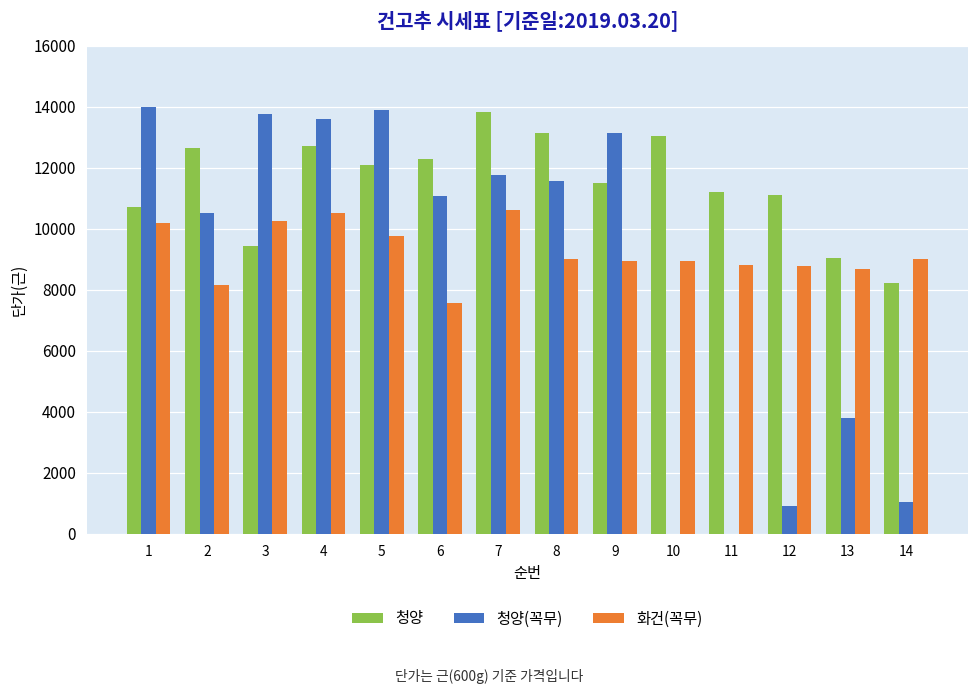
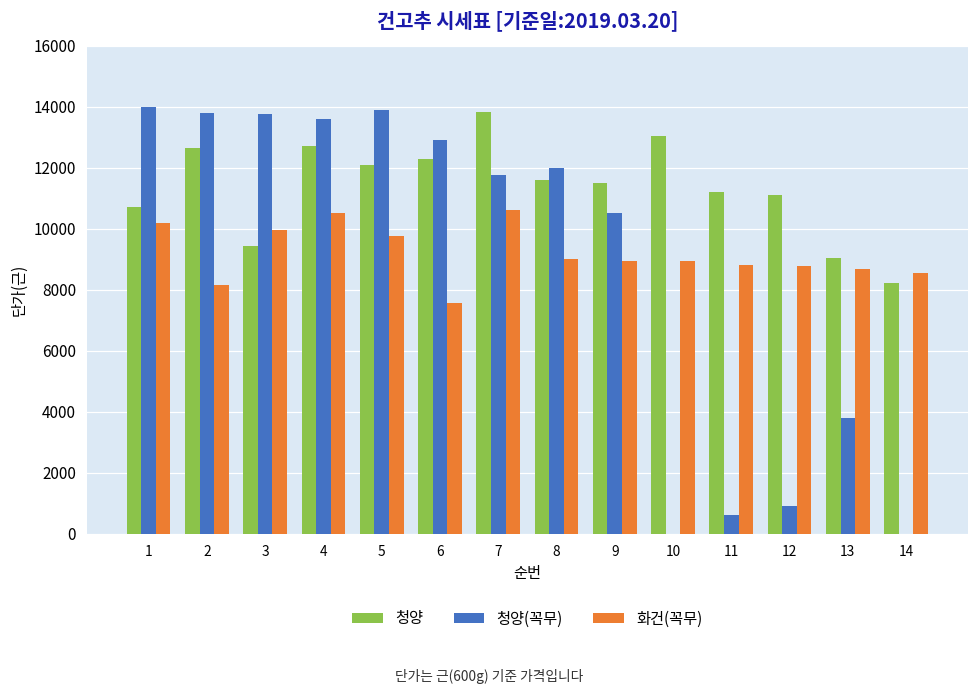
  {
    "청양": {
      "1": 10700,
      "2": 12700,
      "3": 9400,
      "4": 12700,
      "5": 12100,
      "6": 12300,
      "7": 13800,
-     "8": 13100,
+     "8": 11600,
      "9": 11500,
      "10": 13000,
      "11": 11200,
      "12": 11100,
      "13": 9000,
      "14": 8200
    },
    "청양(꼭무)": {
      "1": 14000,
-     "2": 10500,
+     "2": 13800,
      "3": 13800,
      "4": 13600,
      "5": 13900,
-     "6": 11100,
+     "6": 12900,
      "7": 11800,
-     "8": 11600,
-     "9": 13100,
+     "8": 12000,
+     "9": 10500,
      "10": 0,
-     "11": 0,
+     "11": 600,
      "12": 900,
      "13": 3800,
-     "14": 1000
+     "14": 0
    },
    "화건(꼭무)": {
      "1": 10200,
      "2": 8200,
-     "3": 10300,
+     "3": 10000,
      "4": 10500,
      "5": 9800,
      "6": 7600,
      "7": 10600,
      "8": 9000,
      "9": 8900,
      "10": 8900,
      "11": 8800,
      "12": 8800,
      "13": 8700,
-     "14": 9000
+     "14": 8600
    }
  }
